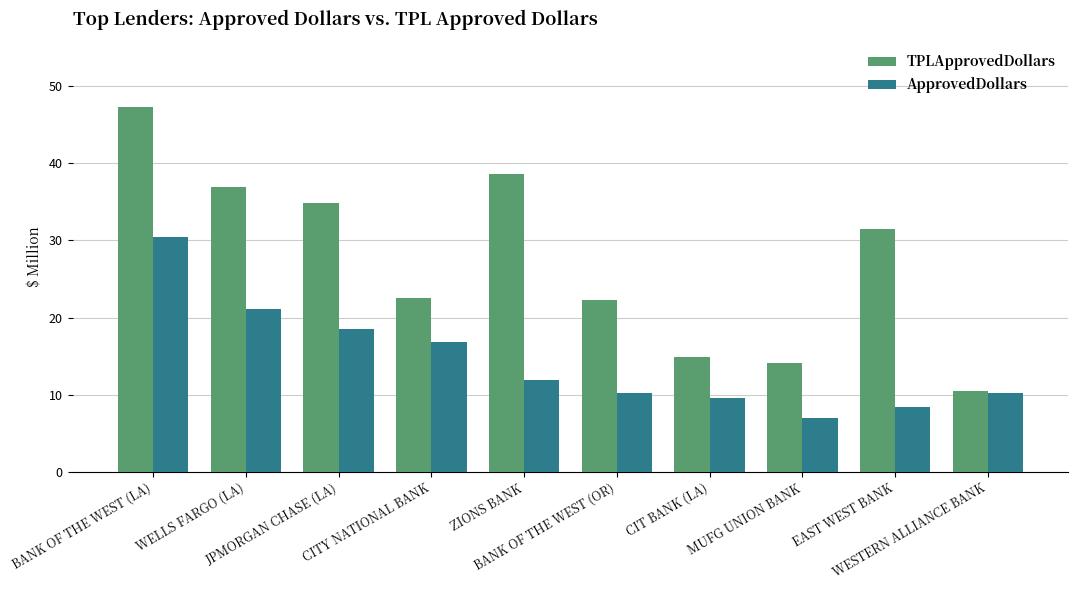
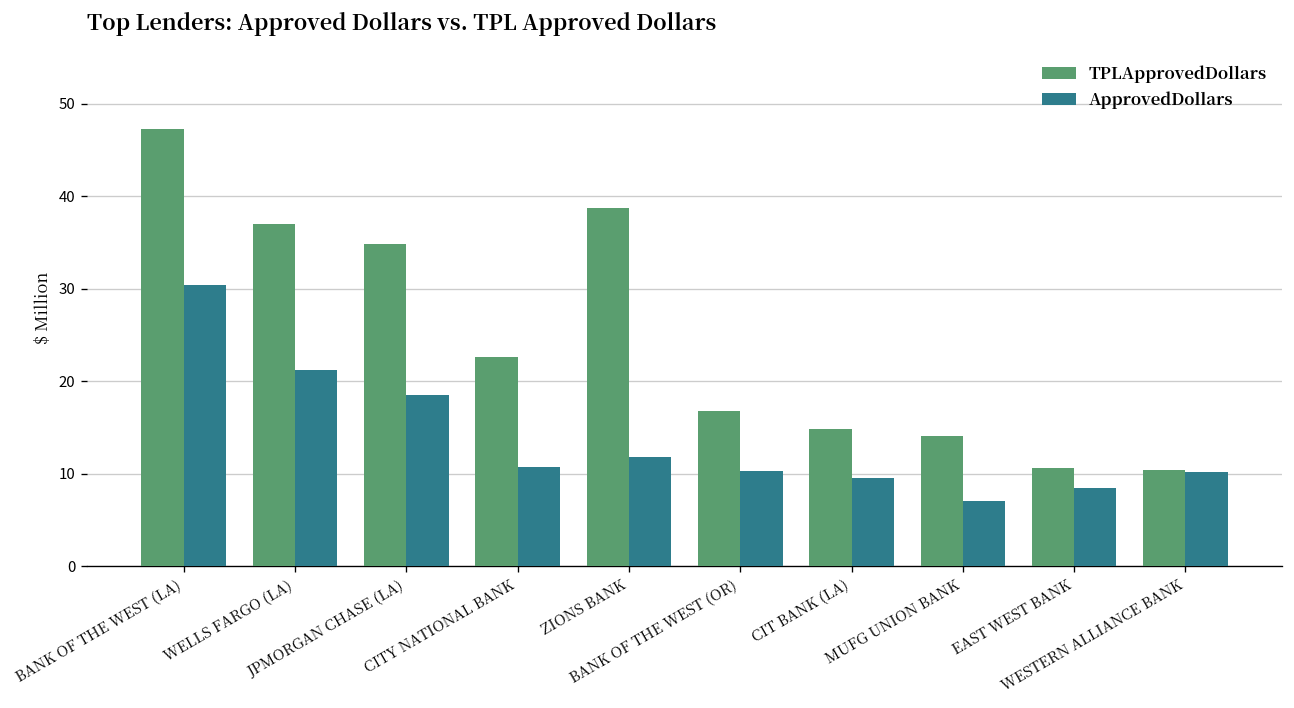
  {
    "TPLApprovedDollars": {
      "BANK OF THE WEST (LA)": 47,
      "WELLS FARGO (LA)": 37,
      "JPMORGAN CHASE (LA)": 35,
      "CITY NATIONAL BANK": 23,
      "ZIONS BANK": 39,
-     "BANK OF THE WEST (OR)": 22,
+     "BANK OF THE WEST (OR)": 17,
      "CIT BANK (LA)": 15,
      "MUFG UNION BANK": 14,
-     "EAST WEST BANK": 32,
+     "EAST WEST BANK": 11,
      "WESTERN ALLIANCE BANK": 10
    },
    "ApprovedDollars": {
      "BANK OF THE WEST (LA)": 30,
      "WELLS FARGO (LA)": 21,
      "JPMORGAN CHASE (LA)": 18,
-     "CITY NATIONAL BANK": 17,
+     "CITY NATIONAL BANK": 11,
      "ZIONS BANK": 12,
      "BANK OF THE WEST (OR)": 10,
      "CIT BANK (LA)": 10,
      "MUFG UNION BANK": 7,
      "EAST WEST BANK": 8,
      "WESTERN ALLIANCE BANK": 10
    }
  }
